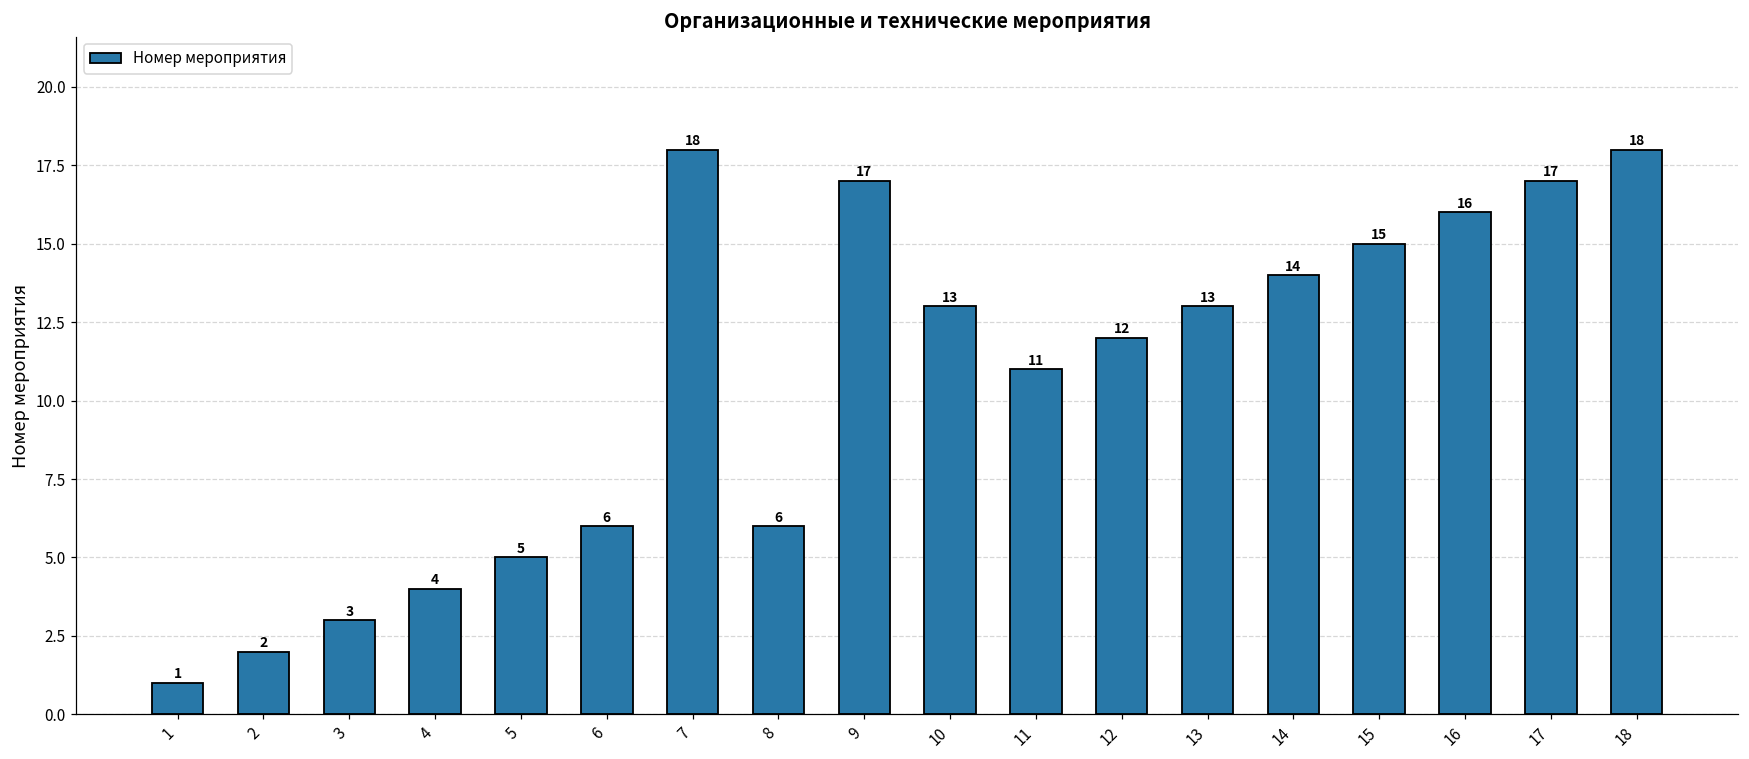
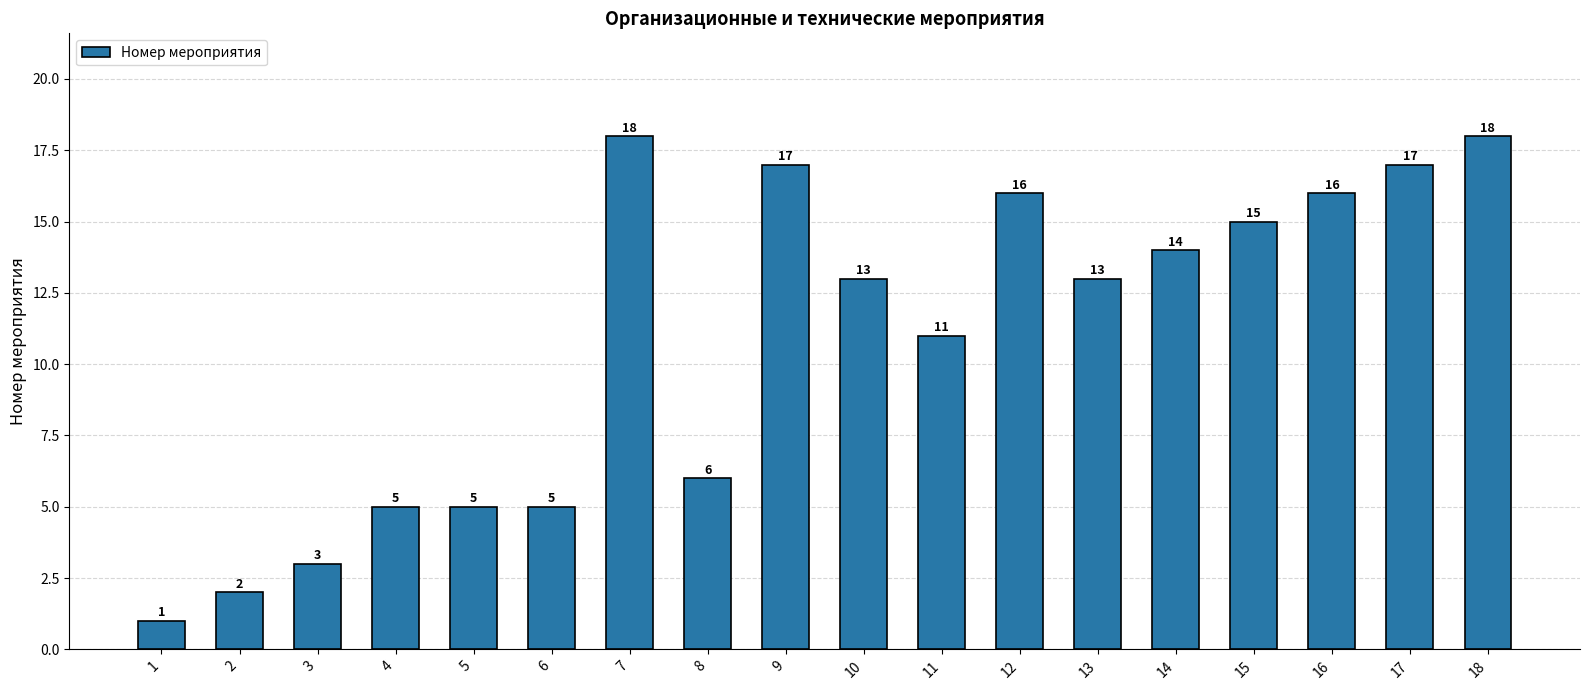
  {
    "1": 1,
    "2": 2,
    "3": 3,
-   "4": 4,
+   "4": 5,
    "5": 5,
-   "6": 6,
+   "6": 5,
    "7": 18,
    "8": 6,
    "9": 17,
    "10": 13,
    "11": 11,
-   "12": 12,
+   "12": 16,
    "13": 13,
    "14": 14,
    "15": 15,
    "16": 16,
    "17": 17,
    "18": 18
  }
